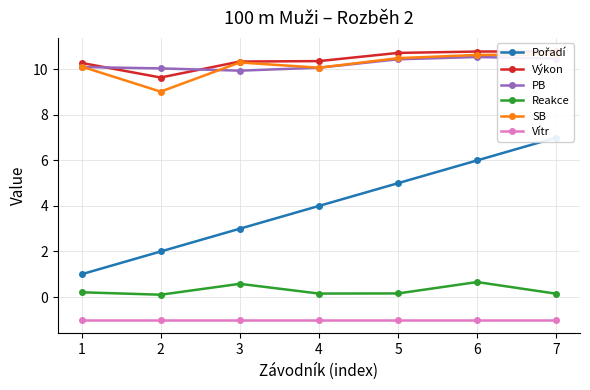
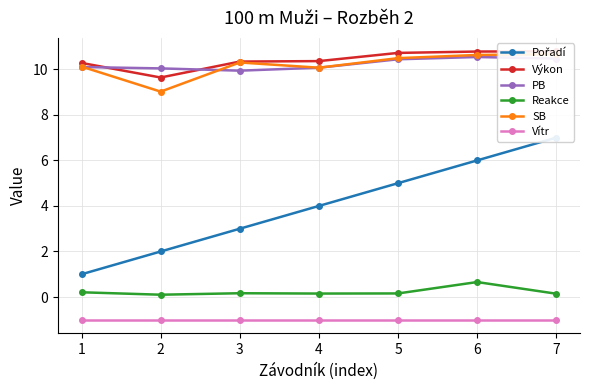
  {
    "Pořadí": {
      "1": 1.0,
      "2": 2.0,
      "3": 3.0,
      "4": 4.0,
      "5": 5.0,
      "6": 6.0
    },
    "Výkon": {
      "1": 10.3,
      "2": 9.6,
      "4": 10.4,
      "5": 10.7,
      "6": 10.8
    },
    "PB": {
      "2": 10.0,
      "3": 9.9
    },
    "Reakce": {
      "1": 0.2,
      "2": 0.1,
-     "3": 0.6,
+     "3": 0.2,
      "4": 0.2,
      "5": 0.2,
      "6": 0.7,
      "7": 0.1
    },
    "SB": {
      "2": 9.0
    },
    "Vítr": {
      "1": -1.0,
      "2": -1.0,
      "3": -1.0,
      "4": -1.0,
      "5": -1.0,
      "6": -1.0,
      "7": -1.0
    }
  }
